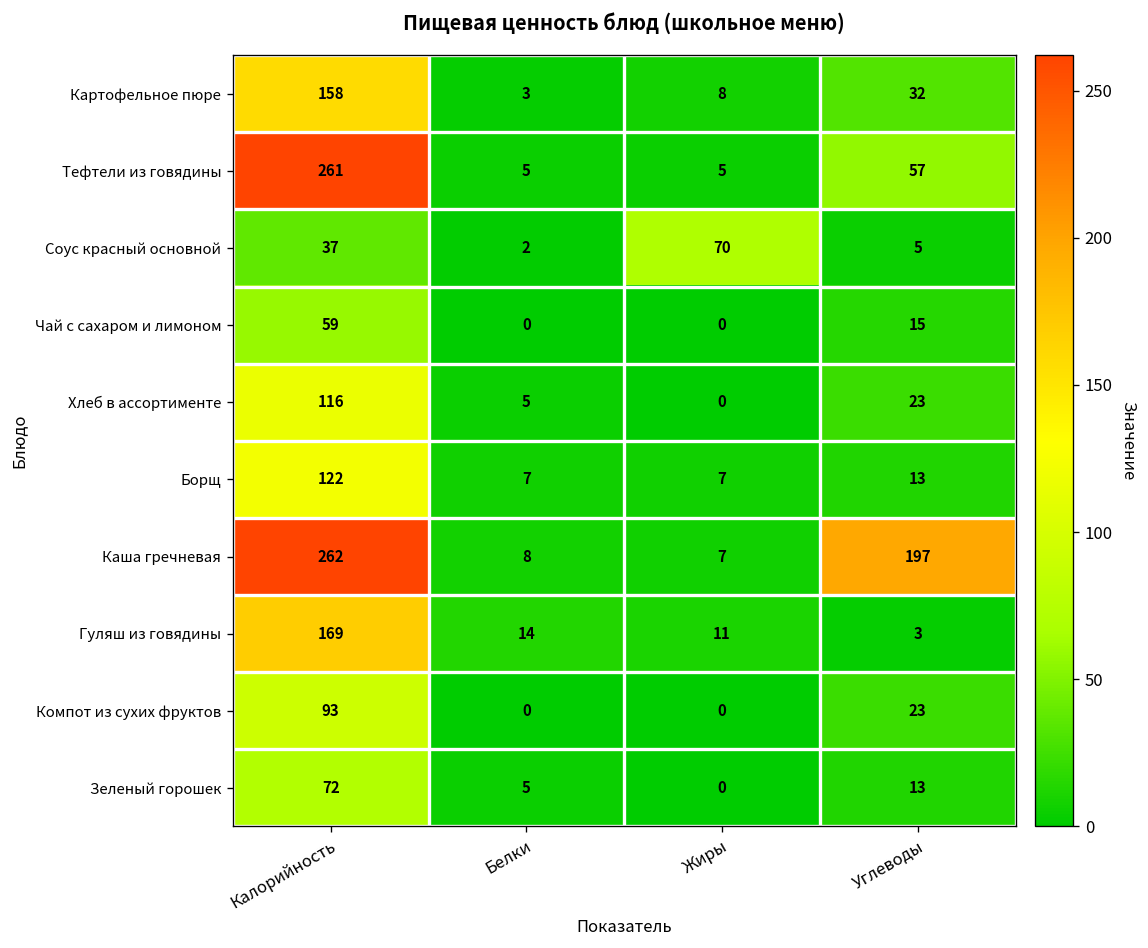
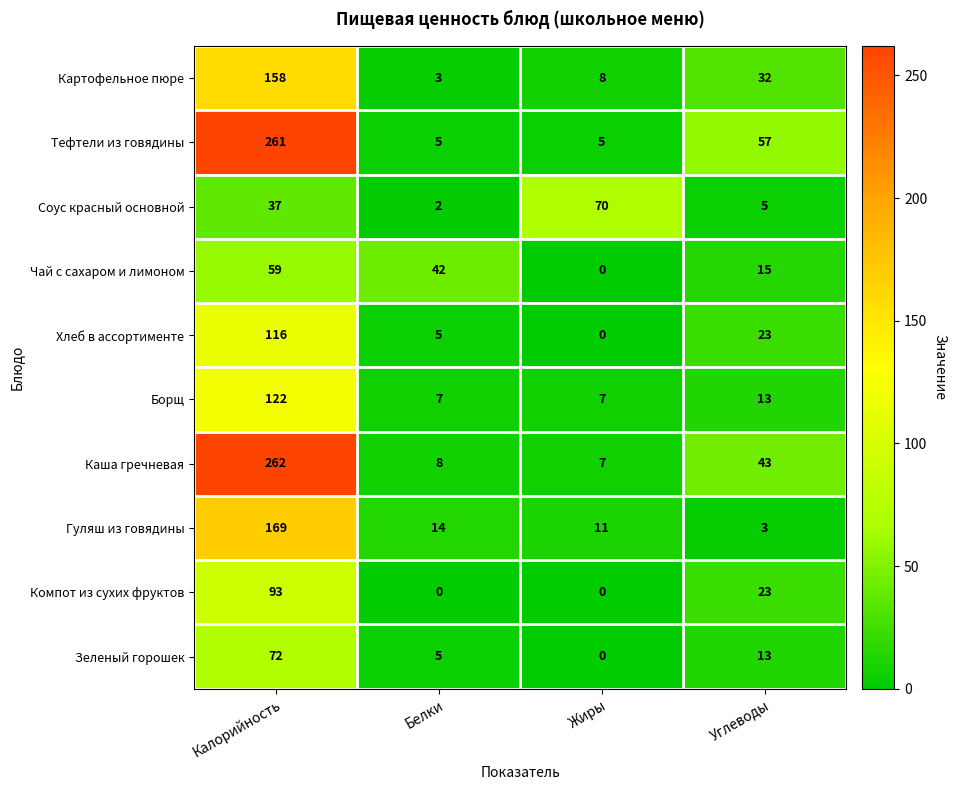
  {
    "Картофельное пюре": {
      "Калорийность": 158,
      "Белки": 3,
      "Жиры": 8,
      "Углеводы": 32
    },
    "Тефтели из говядины": {
      "Калорийность": 261,
      "Белки": 5,
      "Жиры": 5,
      "Углеводы": 57
    },
    "Соус красный основной": {
      "Калорийность": 37,
      "Белки": 2,
      "Жиры": 70,
      "Углеводы": 5
    },
    "Чай с сахаром и лимоном": {
      "Калорийность": 59,
-     "Белки": 0,
+     "Белки": 42,
      "Жиры": 0,
      "Углеводы": 15
    },
    "Хлеб в ассортименте": {
      "Калорийность": 116,
      "Белки": 5,
      "Жиры": 0,
      "Углеводы": 23
    },
    "Борщ": {
      "Калорийность": 122,
      "Белки": 7,
      "Жиры": 7,
      "Углеводы": 13
    },
    "Каша гречневая": {
      "Калорийность": 262,
      "Белки": 8,
      "Жиры": 7,
-     "Углеводы": 197
+     "Углеводы": 43
    },
    "Гуляш из говядины": {
      "Калорийность": 169,
      "Белки": 14,
      "Жиры": 11,
      "Углеводы": 3
    },
    "Компот из сухих фруктов": {
      "Калорийность": 93,
      "Белки": 0,
      "Жиры": 0,
      "Углеводы": 23
    },
    "Зеленый горошек": {
      "Калорийность": 72,
      "Белки": 5,
      "Жиры": 0,
      "Углеводы": 13
    }
  }
